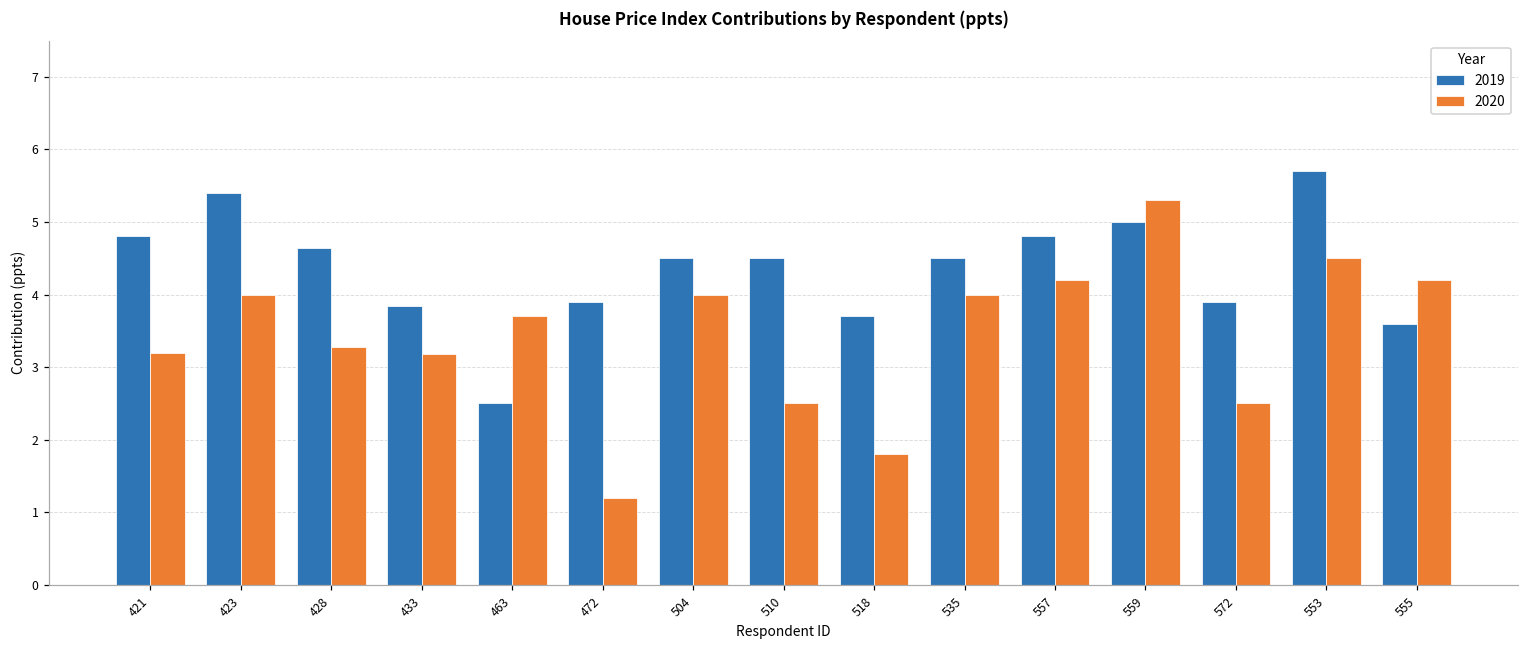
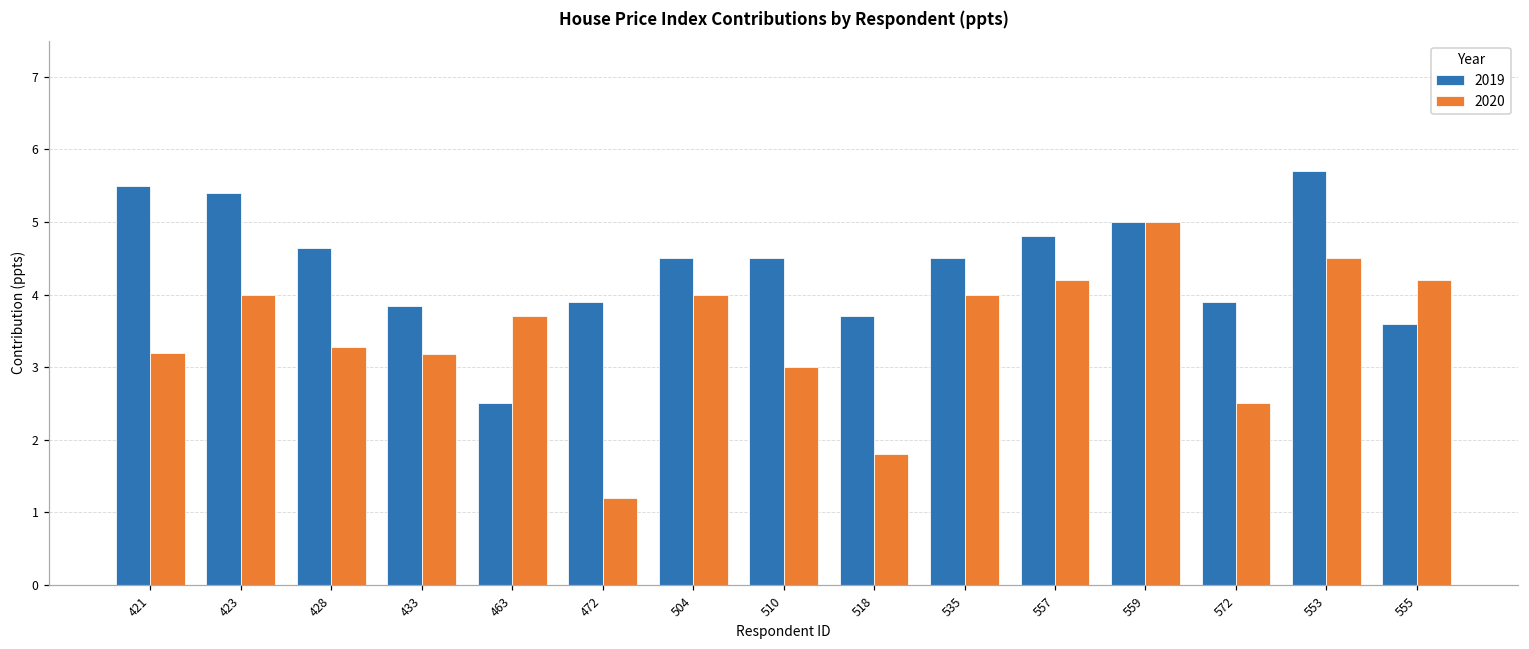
  {
    "2019": {
-     "421": 4.8,
+     "421": 5.5,
      "423": 5.4,
      "428": 4.6,
      "433": 3.8,
      "463": 2.5,
      "472": 3.9,
      "504": 4.5,
      "510": 4.5,
      "518": 3.7,
      "535": 4.5,
      "557": 4.8,
      "559": 5.0,
      "572": 3.9,
      "553": 5.7,
      "555": 3.6
    },
    "2020": {
      "421": 3.2,
      "423": 4.0,
      "428": 3.3,
      "433": 3.2,
      "463": 3.7,
      "472": 1.2,
      "504": 4.0,
-     "510": 2.5,
+     "510": 3.0,
      "518": 1.8,
      "535": 4.0,
      "557": 4.2,
-     "559": 5.3,
+     "559": 5.0,
      "572": 2.5,
      "553": 4.5,
      "555": 4.2
    }
  }
